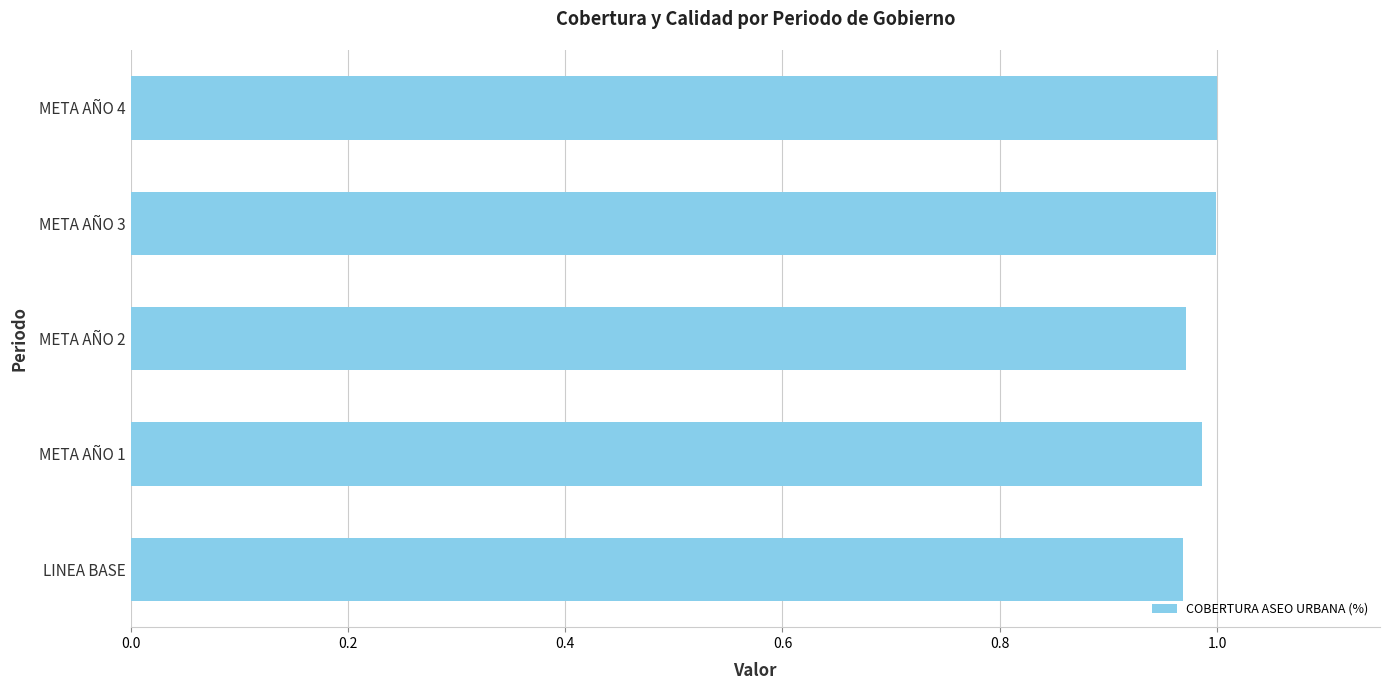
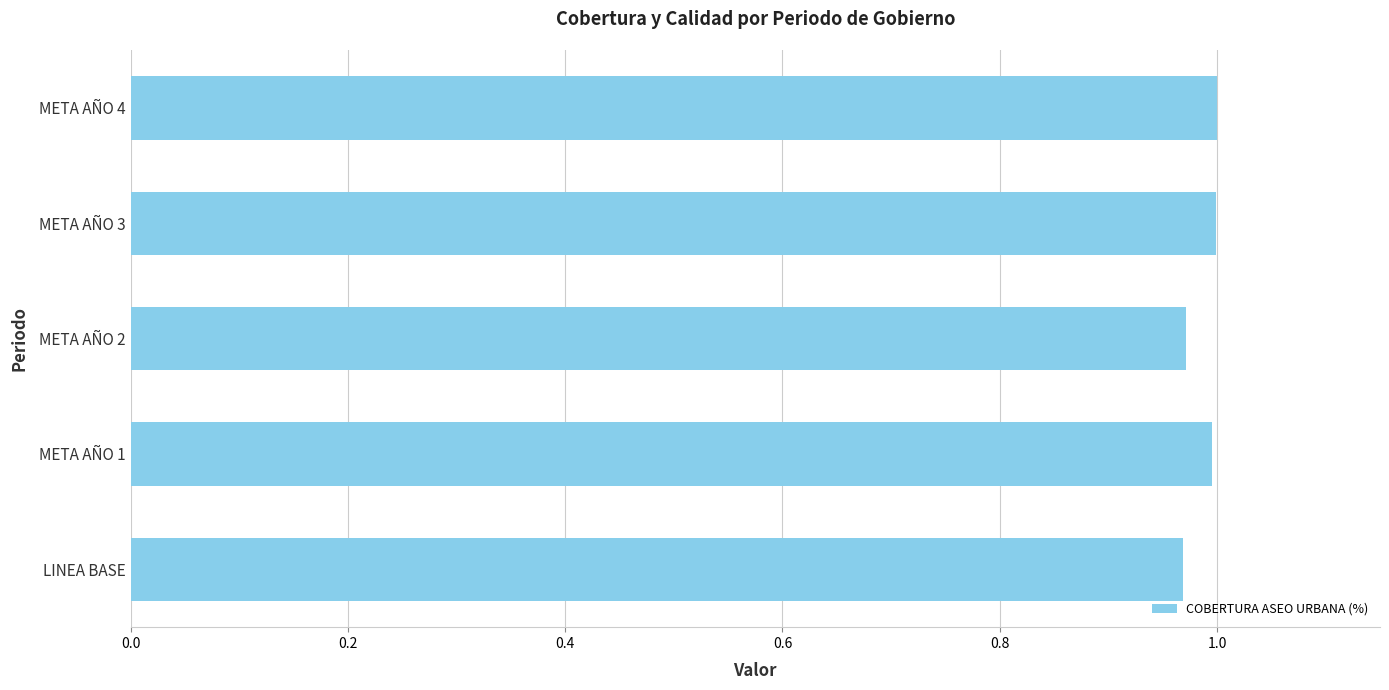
  {
    "META AÑO 4": 1.000,
    "META AÑO 3": 0.999,
    "META AÑO 2": 0.971,
-   "META AÑO 1": 0.986,
+   "META AÑO 1": 0.995,
    "LINEA BASE": 0.969
  }
